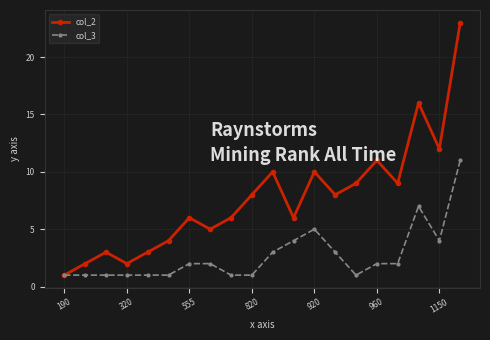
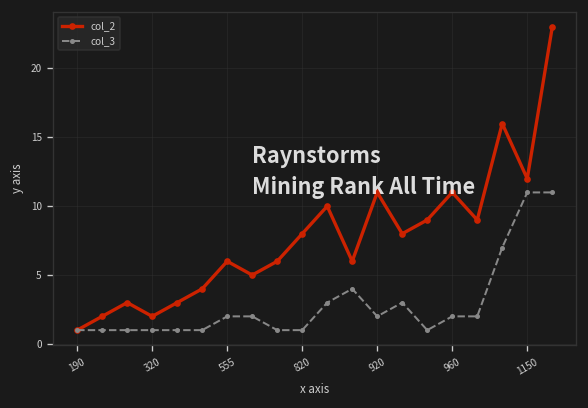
  {
    "col_2": {
      "320": 2,
      "555": 6,
      "820": 8,
-     "920": 10,
+     "920": 11,
      "960": 11,
      "1150": 12
    },
    "col_3": {
      "320": 1,
      "555": 2,
      "820": 1,
-     "920": 5,
+     "920": 2,
      "960": 2,
-     "1150": 4
+     "1150": 11
    }
  }
